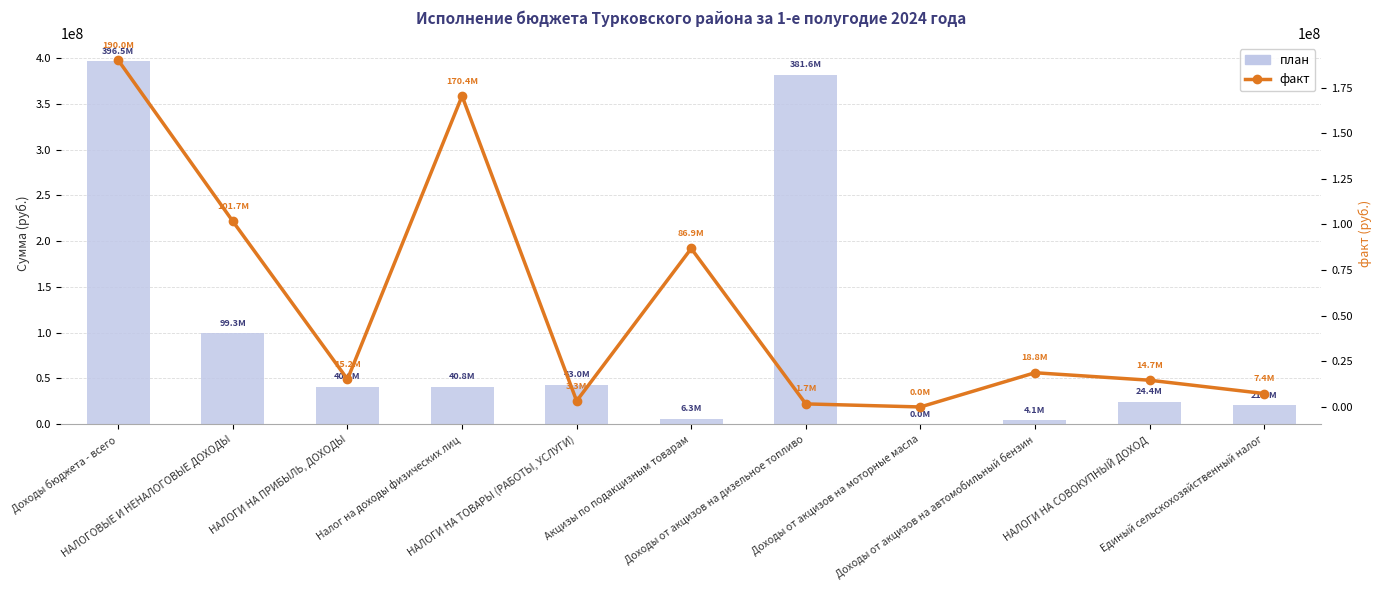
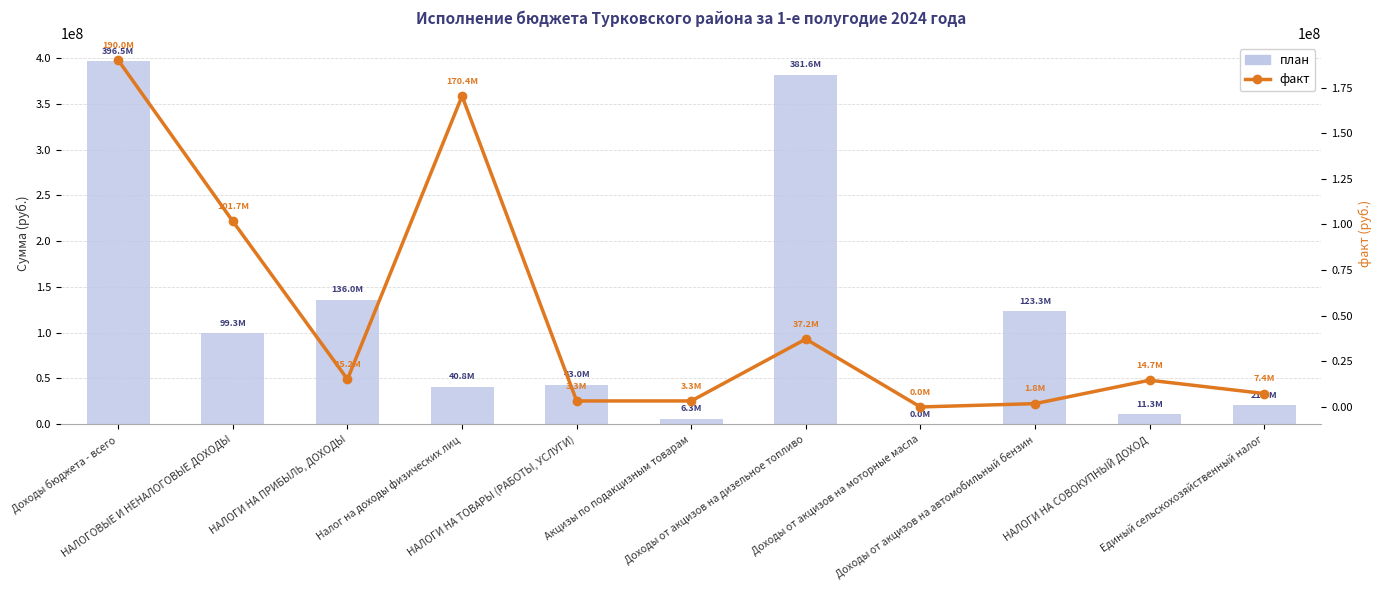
  {
    "план": {
      "НАЛОГОВЫЕ И НЕНАЛОГОВЫЕ ДОХОДЫ": "99.3M",
-     "НАЛОГИ НА ПРИБЫЛЬ, ДОХОДЫ": "40.8M",
+     "НАЛОГИ НА ПРИБЫЛЬ, ДОХОДЫ": "136.0M",
      "Налог на доходы физических лиц": "40.8M",
      "НАЛОГИ НА ТОВАРЫ (РАБОТЫ, УСЛУГИ)": "43.0M",
      "Акцизы по подакцизным товарам": "6.3M",
      "Доходы от акцизов на дизельное топливо": "381.6M",
-     "Доходы от акцизов на автомобильный бензин": "4.1M",
-     "НАЛОГИ НА СОВОКУПНЫЙ ДОХОД": "24.4M"
+     "Доходы от акцизов на автомобильный бензин": "123.3M",
+     "НАЛОГИ НА СОВОКУПНЫЙ ДОХОД": "11.3M"
    },
    "факт": {
      "НАЛОГОВЫЕ И НЕНАЛОГОВЫЕ ДОХОДЫ": "101.7M",
      "НАЛОГИ НА ПРИБЫЛЬ, ДОХОДЫ": "15.2M",
      "Налог на доходы физических лиц": "170.4M",
      "НАЛОГИ НА ТОВАРЫ (РАБОТЫ, УСЛУГИ)": "3.3M",
-     "Акцизы по подакцизным товарам": "86.9M",
-     "Доходы от акцизов на дизельное топливо": "1.7M",
-     "Доходы от акцизов на автомобильный бензин": "18.8M",
+     "Акцизы по подакцизным товарам": "3.3M",
+     "Доходы от акцизов на дизельное топливо": "37.2M",
+     "Доходы от акцизов на автомобильный бензин": "1.8M",
      "НАЛОГИ НА СОВОКУПНЫЙ ДОХОД": "14.7M",
      "Единый сельскохозяйственный налог": "7.4M"
    }
  }
